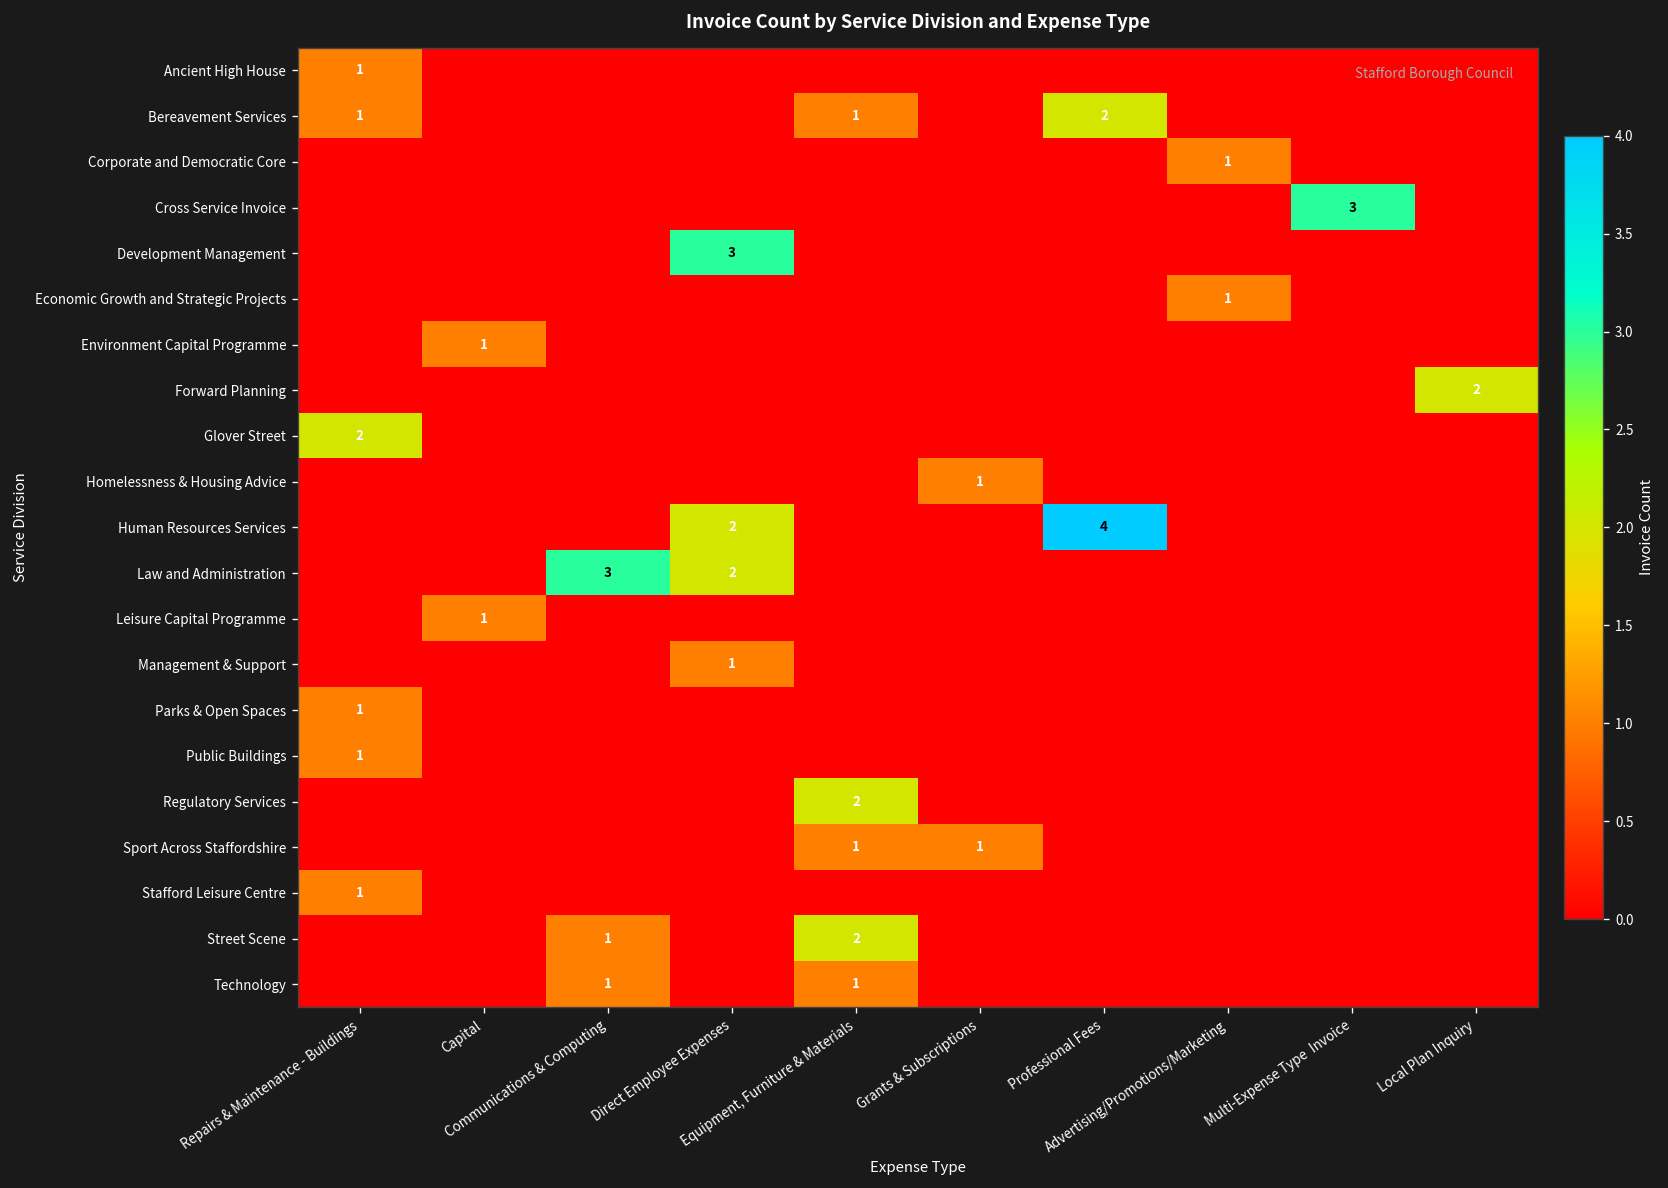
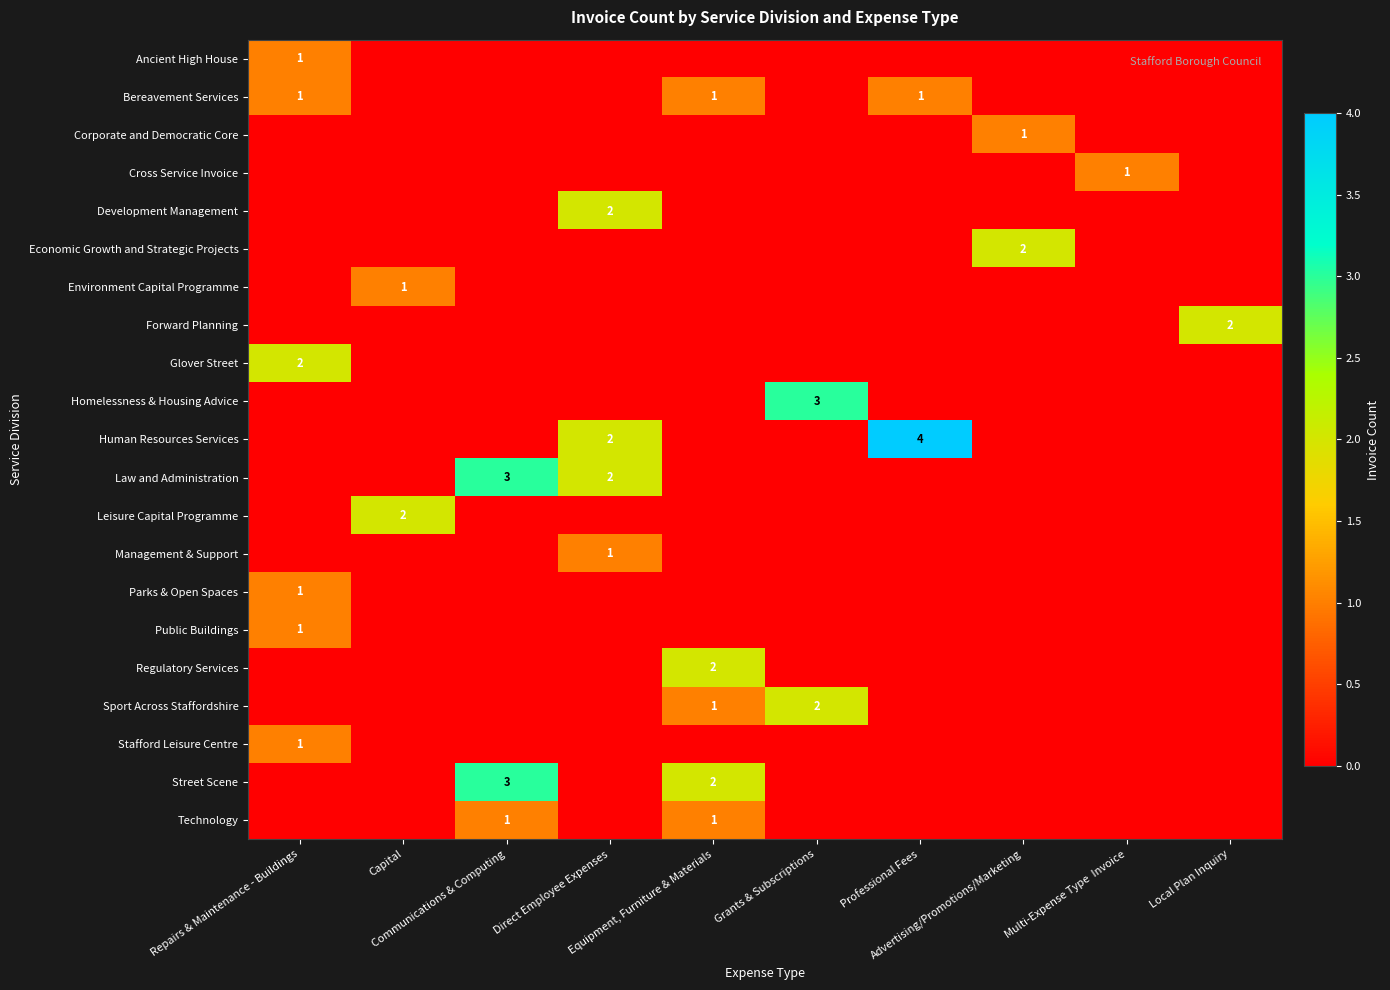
  {
    "Ancient High House": {
      "Repairs & Maintenance - Buildings": 1
    },
    "Bereavement Services": {
      "Repairs & Maintenance - Buildings": 1,
      "Equipment, Furniture & Materials": 1,
-     "Professional Fees": 2
+     "Professional Fees": 1
    },
    "Corporate and Democratic Core": {
      "Advertising/Promotions/Marketing": 1
    },
    "Cross Service Invoice": {
-     "Multi-Expense Type Invoice": 3
+     "Multi-Expense Type Invoice": 1
    },
    "Development Management": {
-     "Direct Employee Expenses": 3
+     "Direct Employee Expenses": 2
    },
    "Economic Growth and Strategic Projects": {
-     "Advertising/Promotions/Marketing": 1
+     "Advertising/Promotions/Marketing": 2
    },
    "Environment Capital Programme": {
      "Capital": 1
    },
    "Forward Planning": {
      "Local Plan Inquiry": 2
    },
    "Glover Street": {
      "Repairs & Maintenance - Buildings": 2
    },
    "Homelessness & Housing Advice": {
-     "Grants & Subscriptions": 1
+     "Grants & Subscriptions": 3
    },
    "Human Resources Services": {
      "Direct Employee Expenses": 2,
      "Professional Fees": 4
    },
    "Law and Administration": {
      "Communications & Computing": 3,
      "Direct Employee Expenses": 2
    },
    "Leisure Capital Programme": {
-     "Capital": 1
+     "Capital": 2
    },
    "Management & Support": {
      "Direct Employee Expenses": 1
    },
    "Parks & Open Spaces": {
      "Repairs & Maintenance - Buildings": 1
    },
    "Public Buildings": {
      "Repairs & Maintenance - Buildings": 1
    },
    "Regulatory Services": {
      "Equipment, Furniture & Materials": 2
    },
    "Sport Across Staffordshire": {
      "Equipment, Furniture & Materials": 1,
-     "Grants & Subscriptions": 1
+     "Grants & Subscriptions": 2
    },
    "Stafford Leisure Centre": {
      "Repairs & Maintenance - Buildings": 1
    },
    "Street Scene": {
-     "Communications & Computing": 1,
+     "Communications & Computing": 3,
      "Equipment, Furniture & Materials": 2
    },
    "Technology": {
      "Communications & Computing": 1,
      "Equipment, Furniture & Materials": 1
    }
  }
